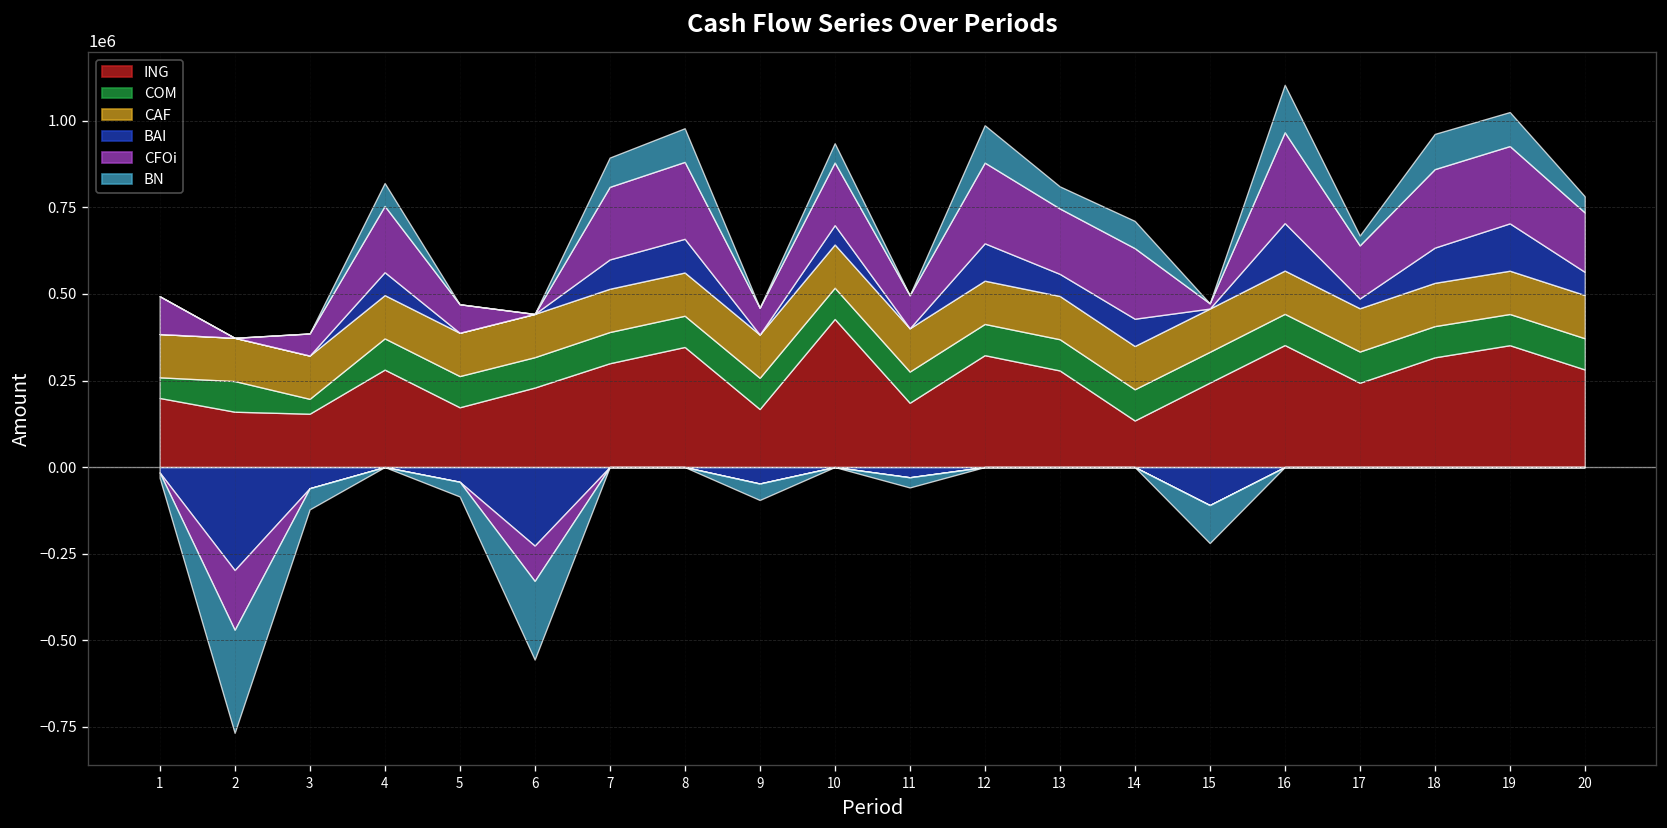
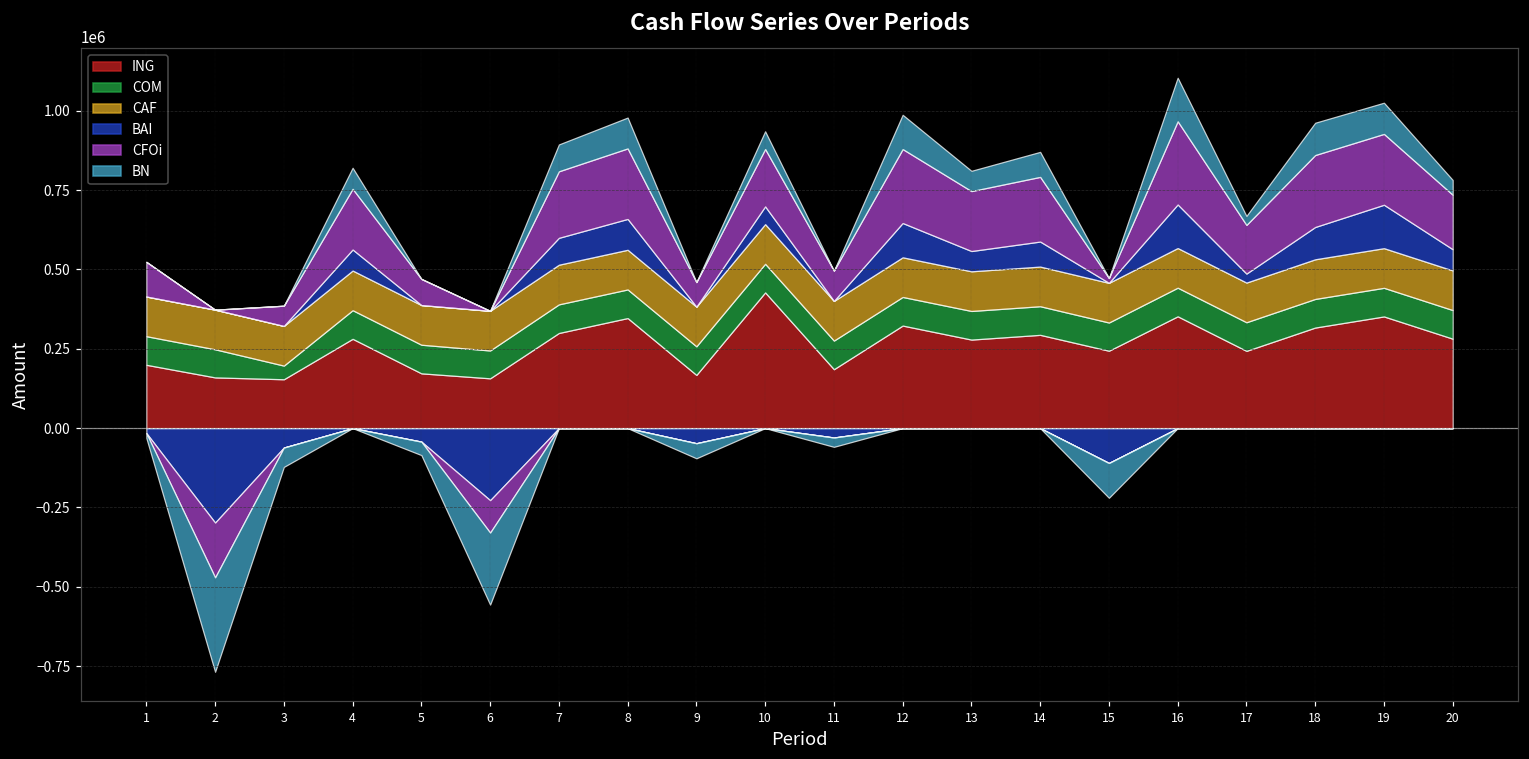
  {
    "ING": {
      "1": 200000,
      "2": 160000,
      "3": 150000,
      "4": 280000,
      "5": 170000,
-     "6": 230000,
+     "6": 160000,
      "7": 300000,
      "8": 350000,
      "9": 170000,
      "10": 430000,
      "11": 190000,
      "12": 320000,
      "13": 280000,
-     "14": 130000,
+     "14": 290000,
      "15": 240000,
      "16": 350000,
      "17": 240000,
      "18": 320000,
      "19": 350000,
      "20": 280000
    },
    "COM": {
-     "1": 60000,
+     "1": 90000,
      "2": 90000,
      "3": 40000,
      "4": 90000,
      "5": 90000,
      "6": 90000,
      "7": 90000,
      "8": 90000,
      "9": 90000,
      "10": 90000,
      "11": 90000,
      "12": 90000,
      "13": 90000,
      "14": 90000,
      "15": 90000,
      "16": 90000,
      "17": 90000,
      "18": 90000,
      "19": 90000,
      "20": 90000
    },
    "CAF": {
      "4": 130000,
      "7": 130000,
      "8": 130000,
      "10": 120000,
      "12": 130000,
      "13": 130000,
      "14": 130000,
      "16": 130000,
      "17": 130000,
      "18": 130000,
      "19": 120000,
      "20": 130000
    }
  }
